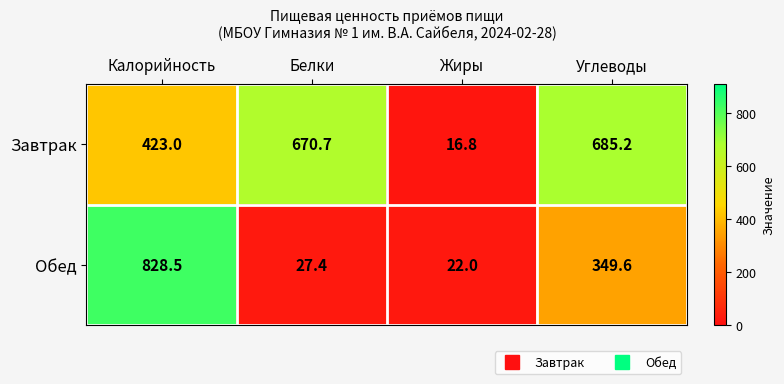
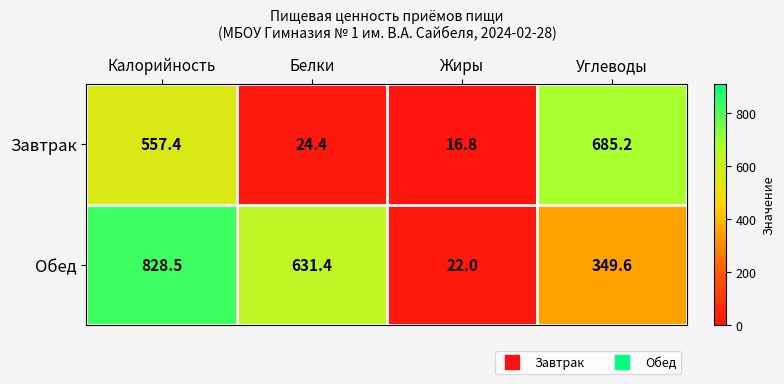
  {
    "Завтрак": {
-     "Калорийность": 423.0,
-     "Белки": 670.7,
+     "Калорийность": 557.4,
+     "Белки": 24.4,
      "Жиры": 16.8,
      "Углеводы": 685.2
    },
    "Обед": {
      "Калорийность": 828.5,
-     "Белки": 27.4,
+     "Белки": 631.4,
      "Жиры": 22.0,
      "Углеводы": 349.6
    }
  }
